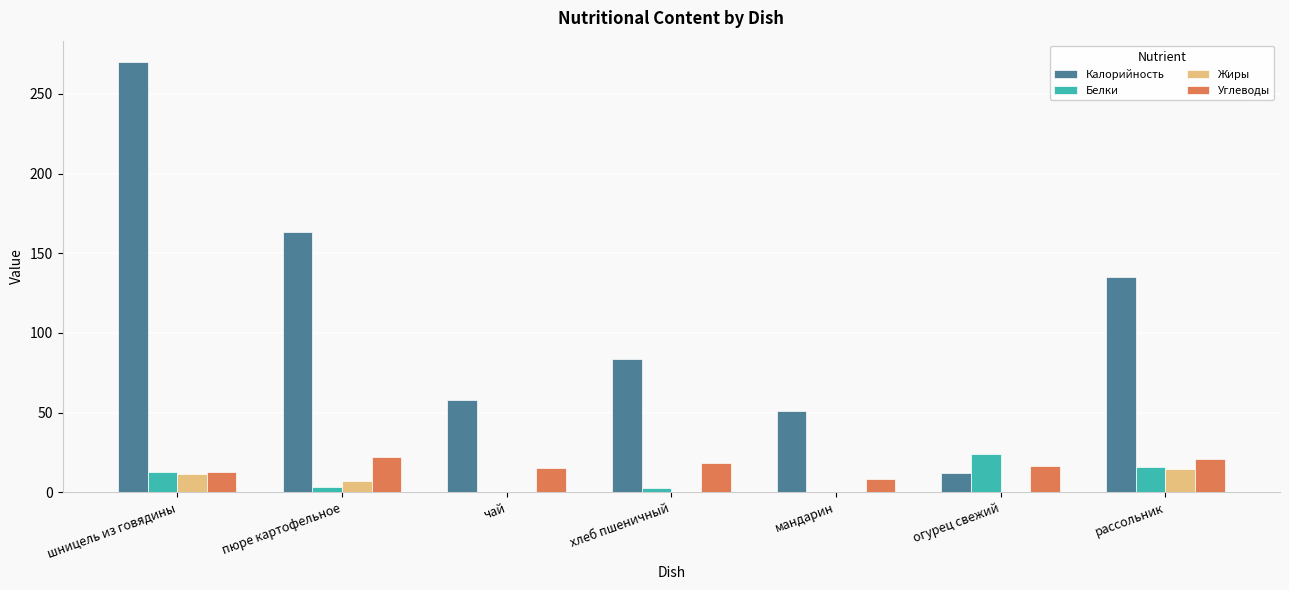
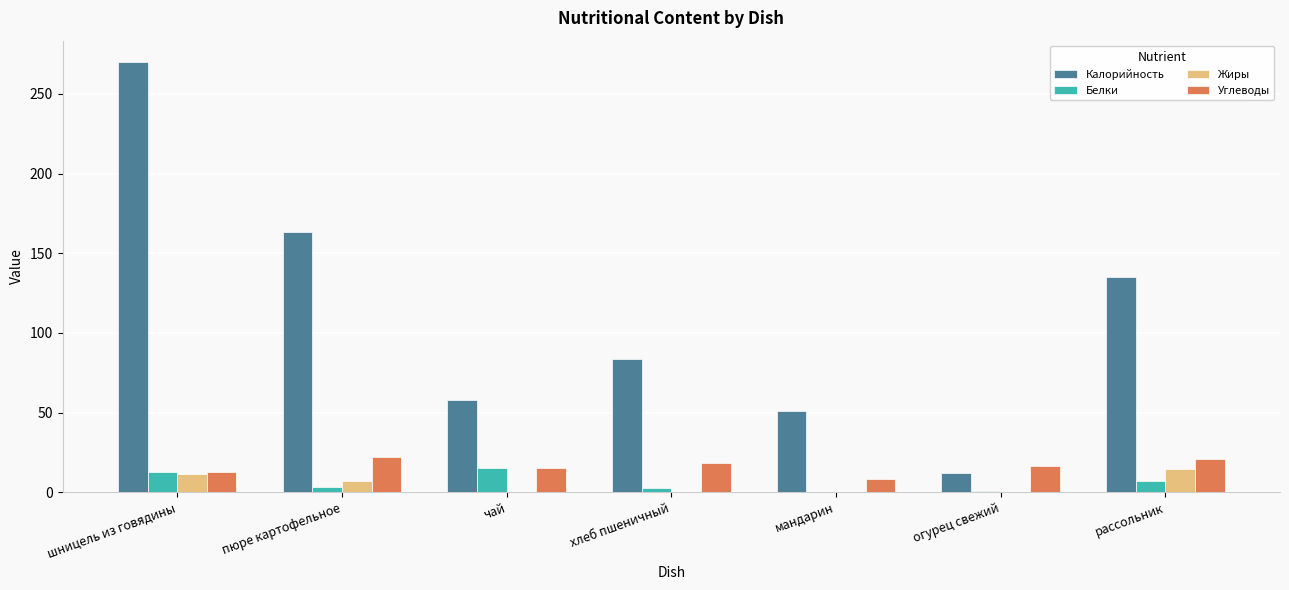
  {
    "Калорийность": {
      "шницель из говядины": 270,
      "пюре картофельное": 164,
      "чай": 58,
      "хлеб пшеничный": 84,
      "мандарин": 51,
      "огурец свежий": 12,
      "рассольник": 135
    },
    "Белки": {
      "шницель из говядины": 13,
      "пюре картофельное": 3,
-     "чай": 0,
+     "чай": 15,
      "хлеб пшеничный": 3,
-     "огурец свежий": 24,
-     "рассольник": 16
+     "огурец свежий": 1,
+     "рассольник": 7
    },
    "Жиры": {
      "шницель из говядины": 12,
      "пюре картофельное": 7,
      "чай": 0,
      "мандарин": 0,
      "огурец свежий": 0,
      "рассольник": 15
    },
    "Углеводы": {
      "шницель из говядины": 13,
      "пюре картофельное": 22,
      "чай": 15,
      "хлеб пшеничный": 18,
      "мандарин": 9,
      "огурец свежий": 17,
      "рассольник": 21
    }
  }
